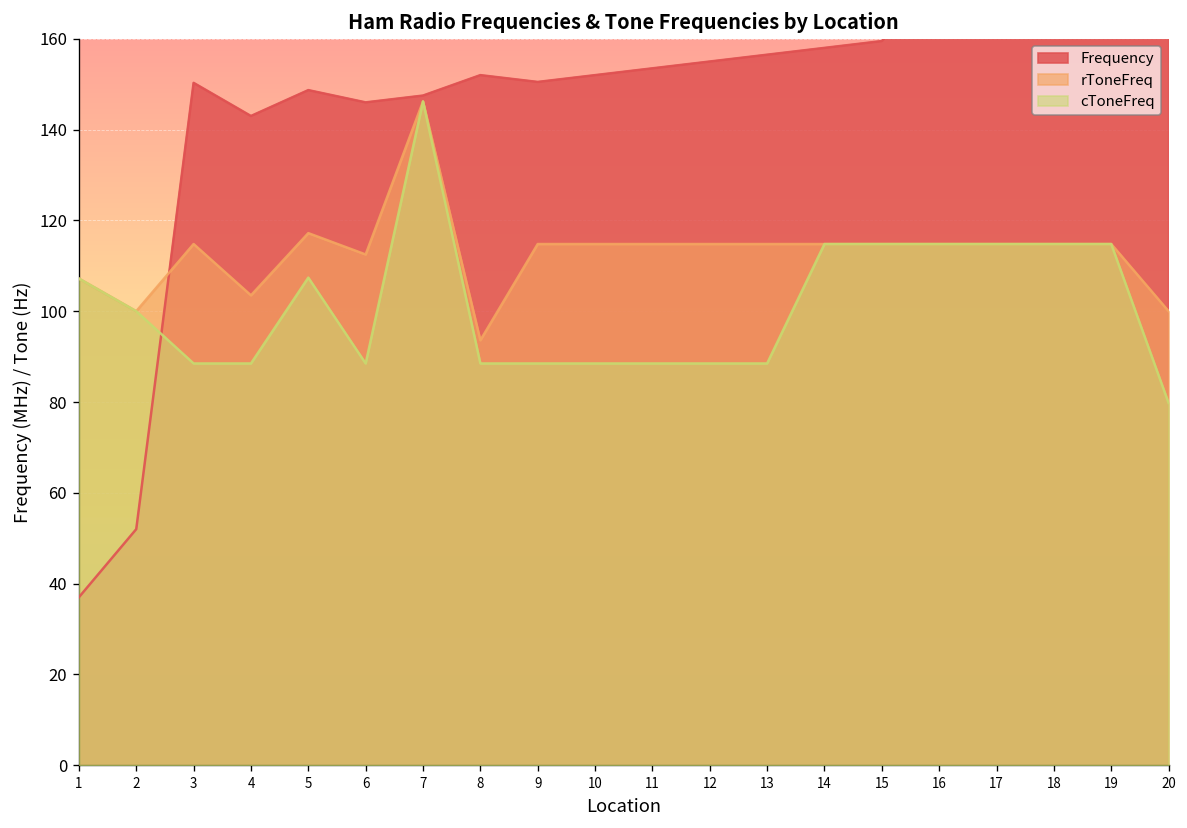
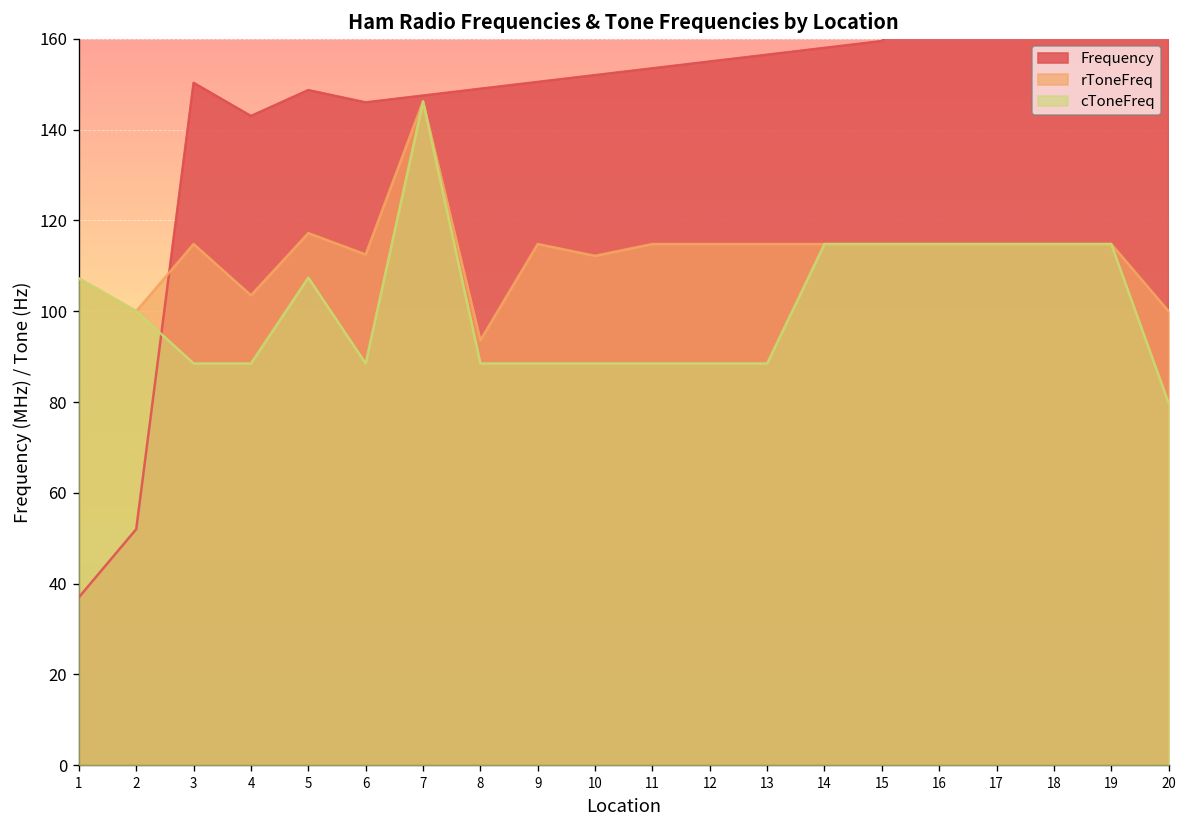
  {
    "Frequency": {
      "1": 37,
      "2": 52,
      "3": 150,
      "4": 143,
      "5": 149,
      "6": 146,
      "7": 147,
-     "8": 152,
+     "8": 149,
      "9": 150,
      "10": 152,
      "11": 153,
      "12": 155,
      "13": 156,
      "14": 158,
      "15": 159
    },
    "rToneFreq": {
      "3": 115,
      "4": 104,
      "5": 117,
      "6": 113,
      "8": 94,
      "9": 115,
-     "10": 115,
+     "10": 112,
      "11": 115,
      "12": 115,
      "13": 115,
      "20": 100
    },
    "cToneFreq": {
      "3": 89,
      "4": 89,
      "5": 107,
      "6": 89,
      "8": 89,
      "9": 89,
      "10": 89,
      "11": 89,
      "12": 89,
      "13": 89,
      "20": 80
    }
  }
